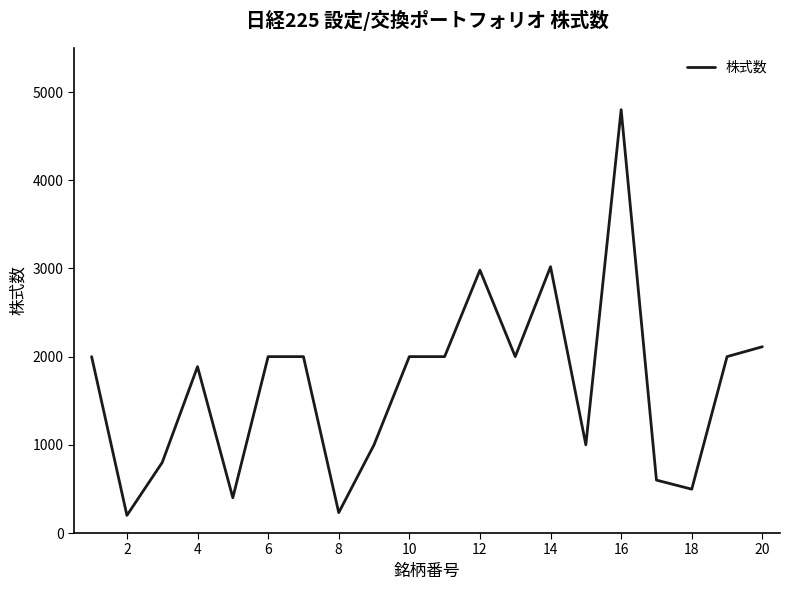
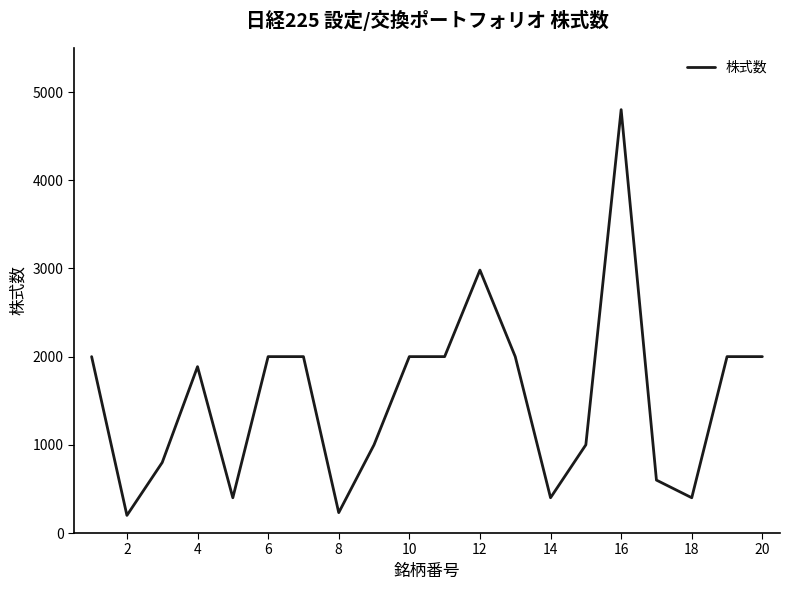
  {
    "2": 200,
    "4": 1900,
    "6": 2000,
    "8": 200,
    "10": 2000,
    "12": 3000,
-   "14": 3000,
+   "14": 400,
    "16": 4800,
-   "18": 500,
-   "20": 2100
+   "18": 400,
+   "20": 2000
  }
